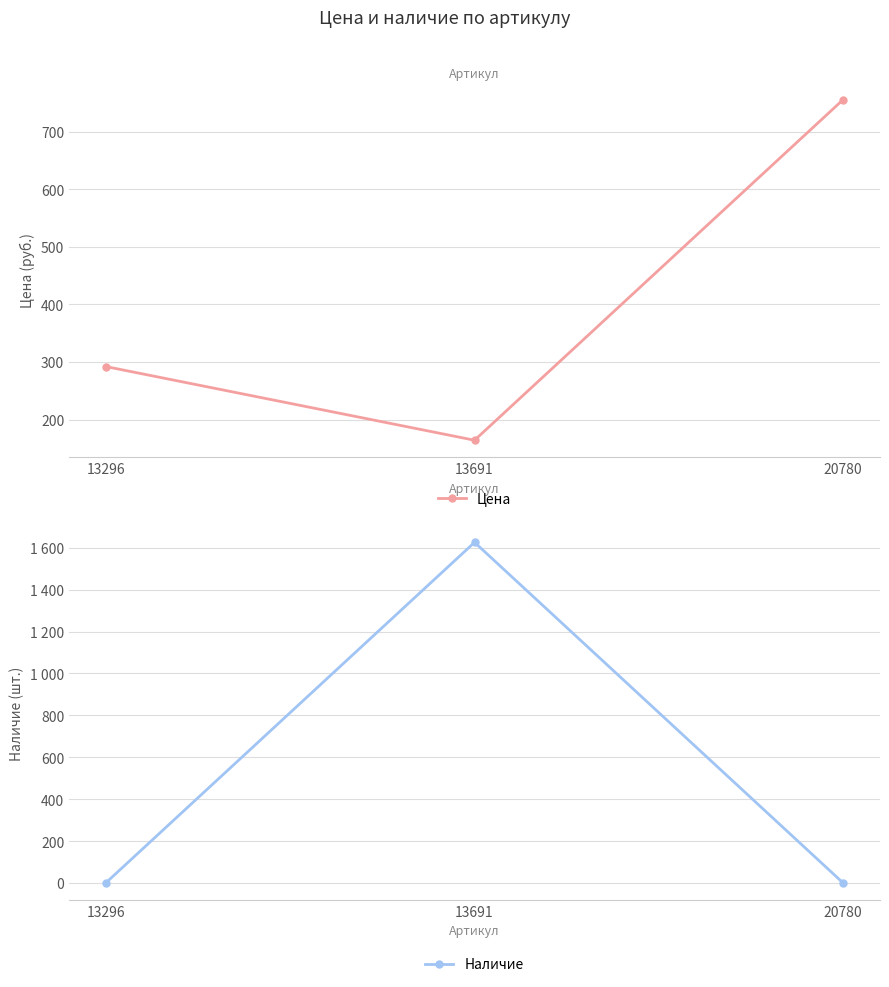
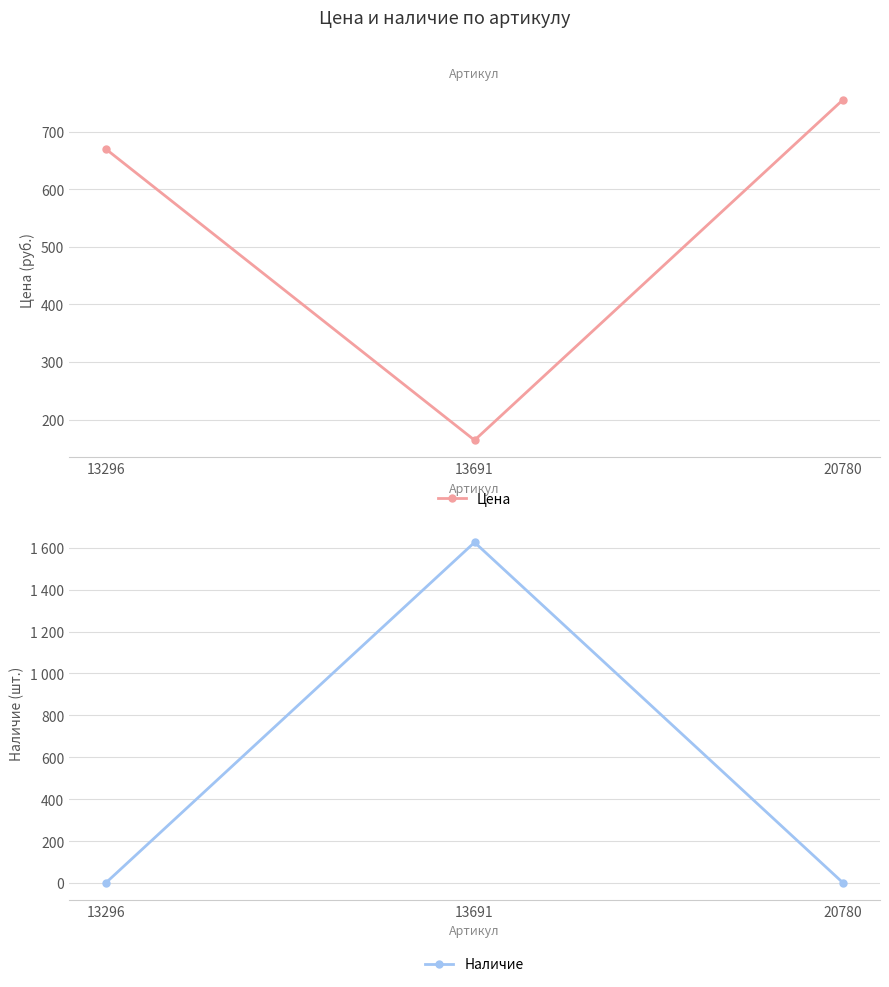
  {
    "Артикул": {
-     "13296": 290,
+     "13296": 670,
      "13691": 160,
      "20780": 760
    }
  }
